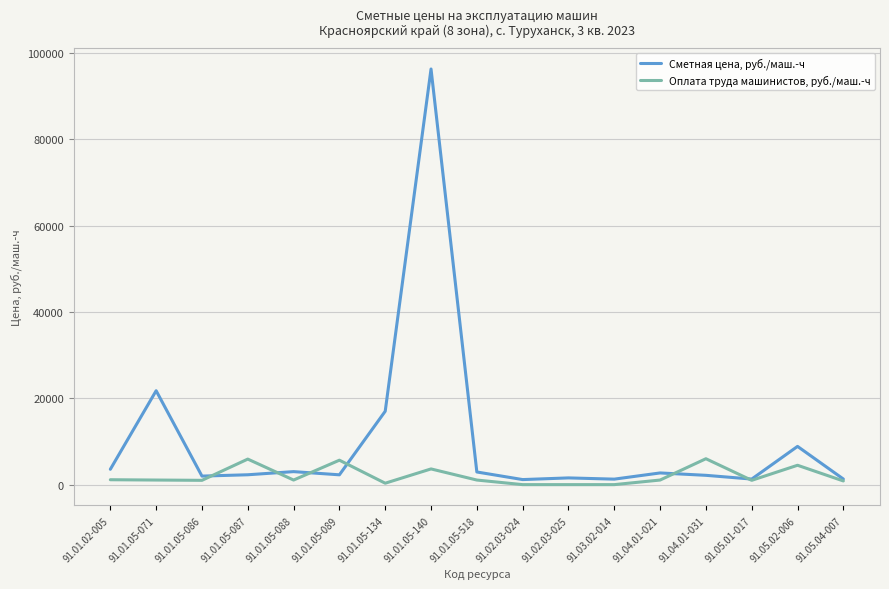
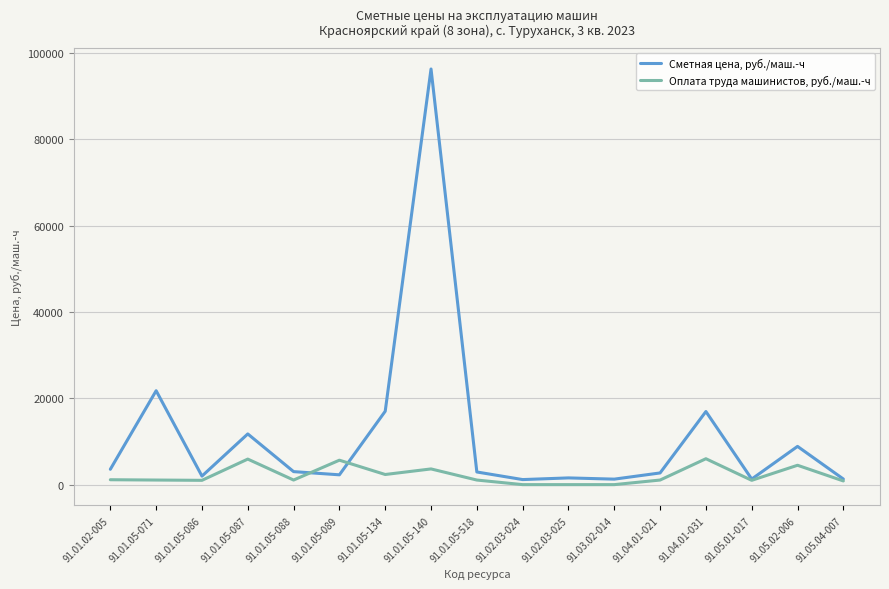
  {
    "Сметная цена, руб./маш.-ч": {
      "91.01.02-005": 4000,
      "91.01.05-071": 22000,
      "91.01.05-086": 2000,
-     "91.01.05-087": 2000,
+     "91.01.05-087": 12000,
      "91.01.05-088": 3000,
      "91.01.05-089": 2000,
      "91.01.05-134": 17000,
      "91.01.05-140": 96000,
      "91.01.05-518": 3000,
      "91.02.03-024": 1000,
      "91.02.03-025": 2000,
      "91.03.02-014": 1000,
      "91.04.01-021": 3000,
-     "91.04.01-031": 2000,
+     "91.04.01-031": 17000,
      "91.05.02-006": 9000
    },
    "Оплата труда машинистов, руб./маш.-ч": {
      "91.01.02-005": 1000,
      "91.01.05-071": 1000,
      "91.01.05-086": 1000,
      "91.01.05-087": 6000,
      "91.01.05-088": 1000,
      "91.01.05-089": 6000,
-     "91.01.05-134": 0,
+     "91.01.05-134": 2000,
      "91.01.05-140": 4000,
      "91.01.05-518": 1000,
      "91.02.03-024": 0,
      "91.02.03-025": 0,
      "91.03.02-014": 0,
      "91.04.01-021": 1000,
      "91.04.01-031": 6000,
      "91.05.02-006": 4000
    }
  }
